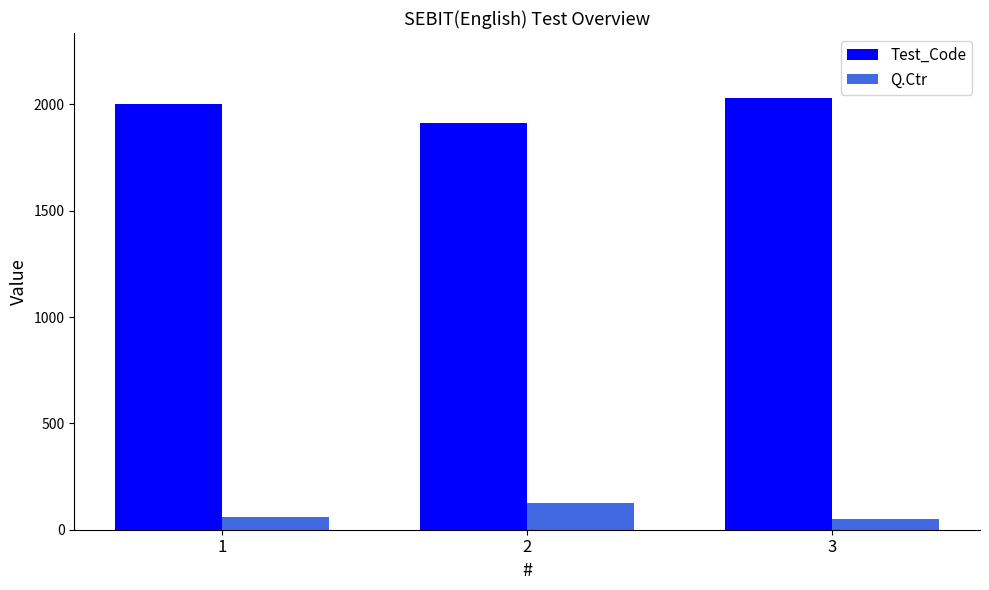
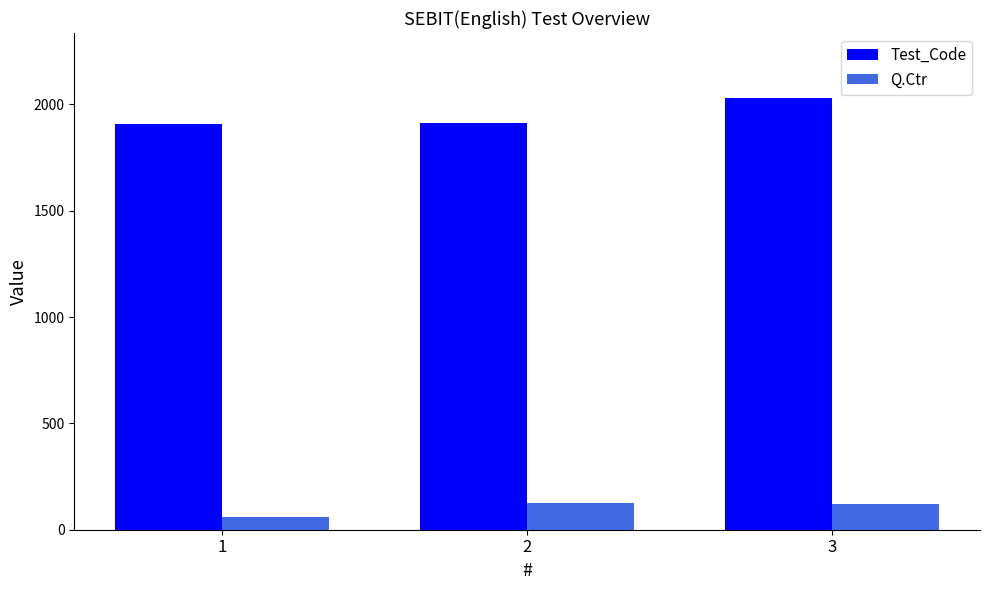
  {
    "Test_Code": {
-     "1": 2000,
+     "1": 1910,
      "2": 1910,
      "3": 2030
    },
    "Q.Ctr": {
      "1": 60,
      "2": 130,
-     "3": 50
+     "3": 120
    }
  }
